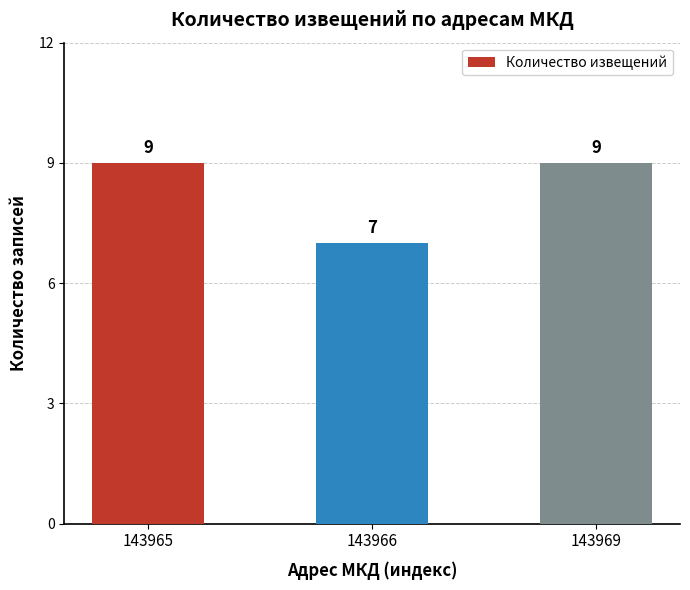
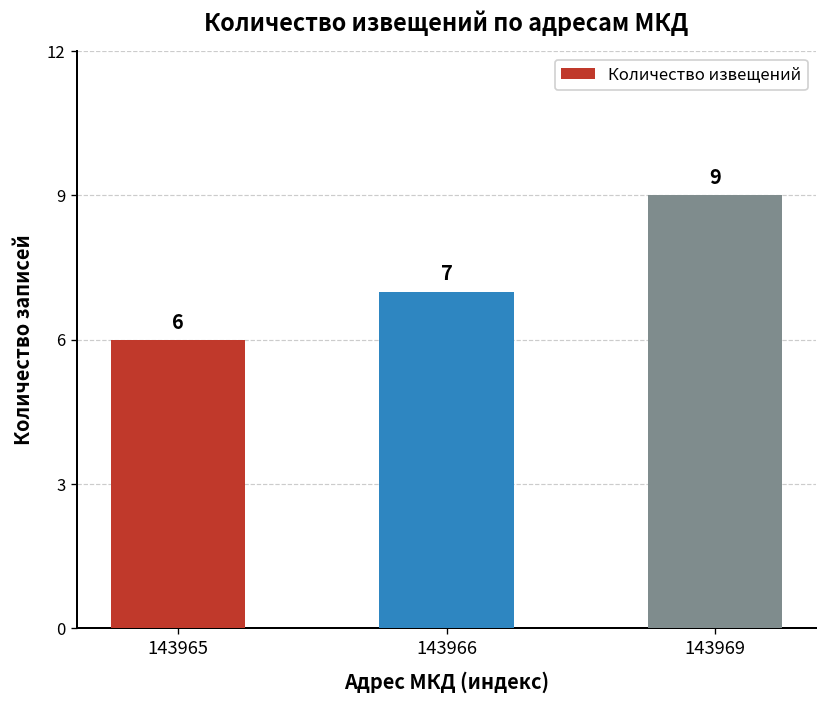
  {
-   "143965": 9,
+   "143965": 6,
    "143966": 7,
    "143969": 9
  }
